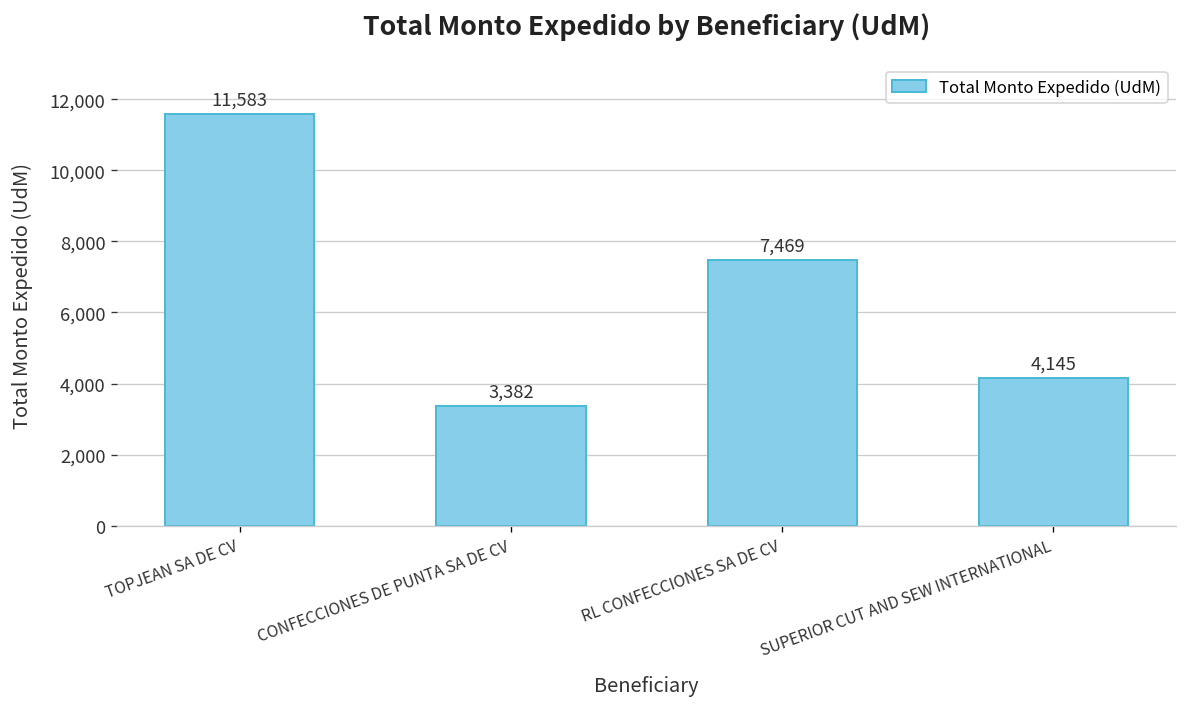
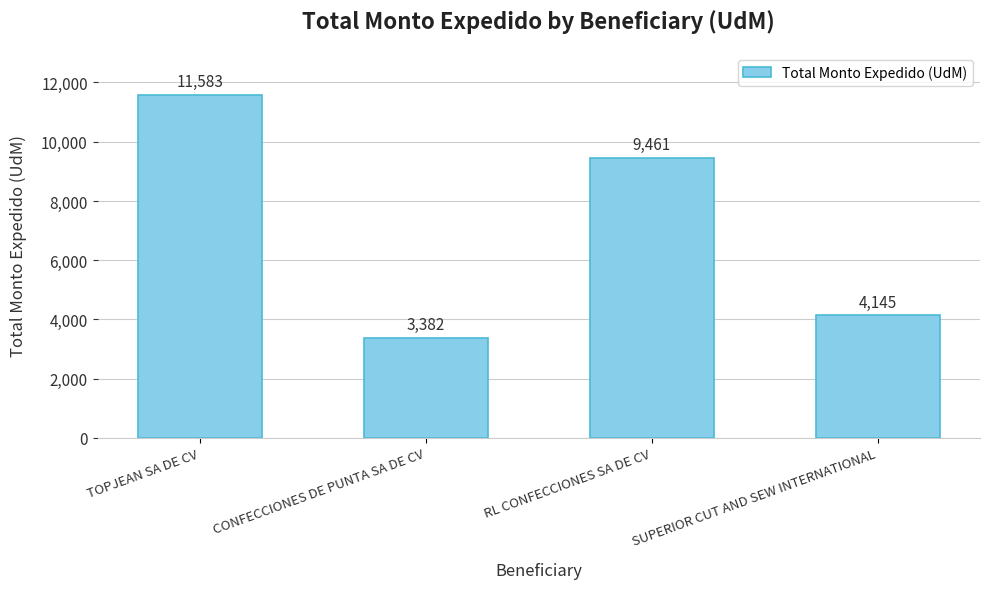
  {
    "TOPJEAN SA DE CV": "11,583",
    "CONFECCIONES DE PUNTA SA DE CV": "3,382",
-   "RL CONFECCIONES SA DE CV": "7,469",
+   "RL CONFECCIONES SA DE CV": "9,461",
    "SUPERIOR CUT AND SEW INTERNATIONAL": "4,145"
  }
